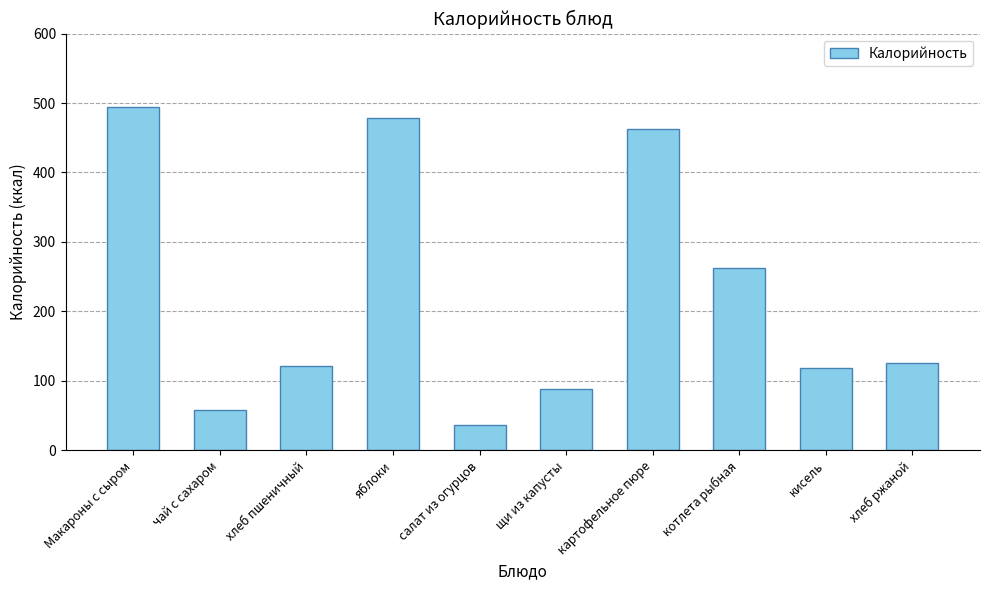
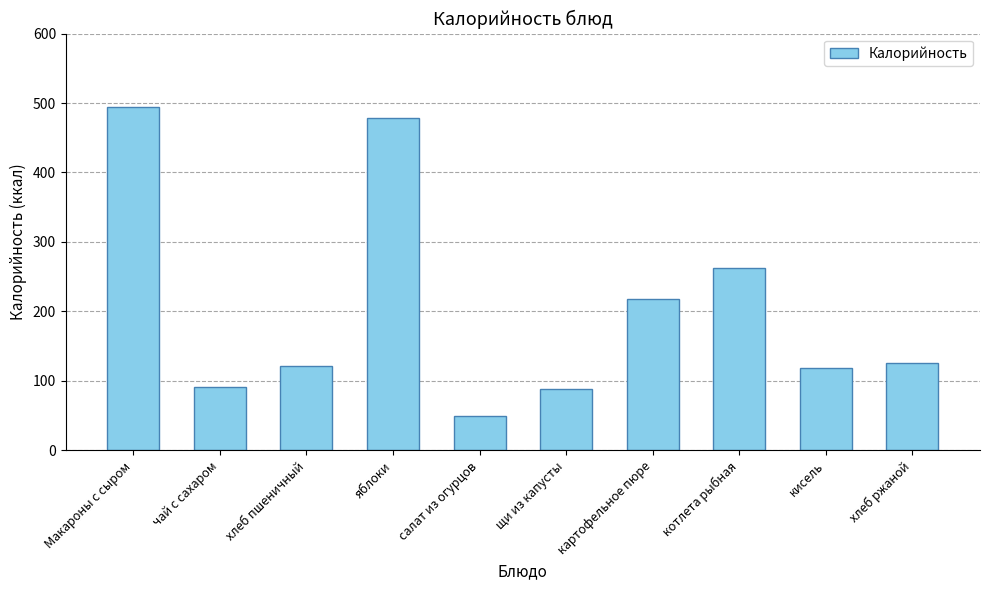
  {
    "Макароны с сыром": 500,
-   "чай с сахаром": 60,
+   "чай с сахаром": 90,
    "хлеб пшеничный": 120,
    "яблоки": 480,
-   "салат из огурцов": 40,
+   "салат из огурцов": 50,
    "щи из капусты": 90,
-   "картофельное пюре": 460,
+   "картофельное пюре": 220,
    "котлета рыбная": 260,
    "кисель": 120,
    "хлеб ржаной": 130
  }
